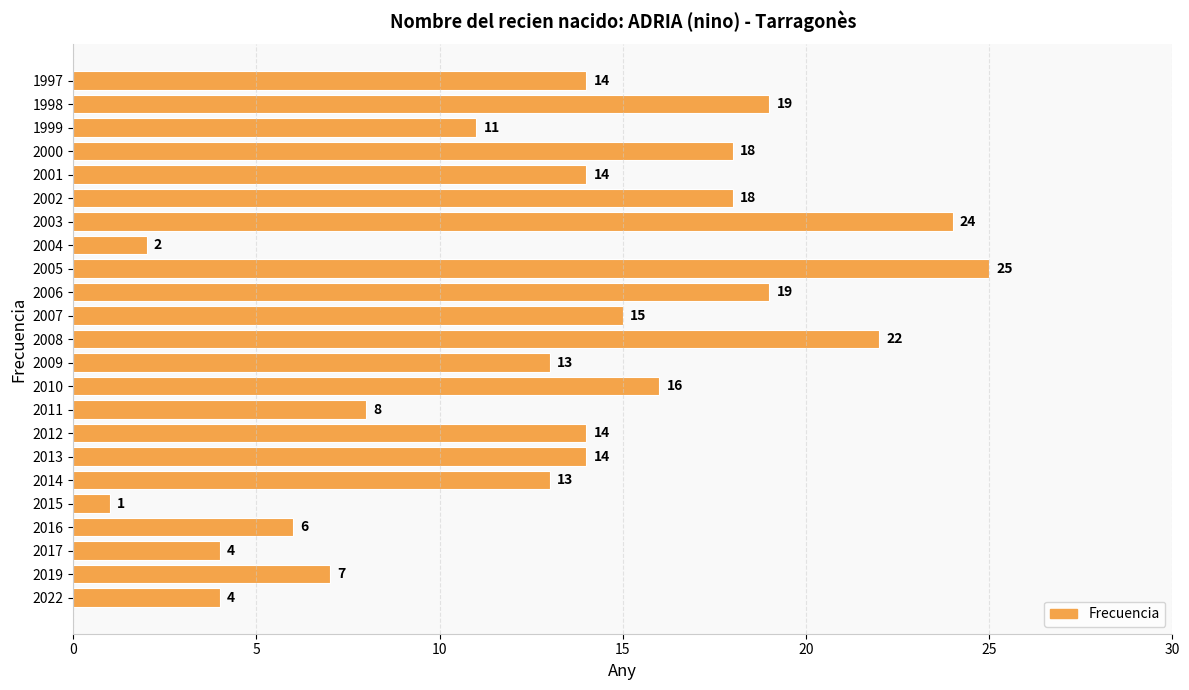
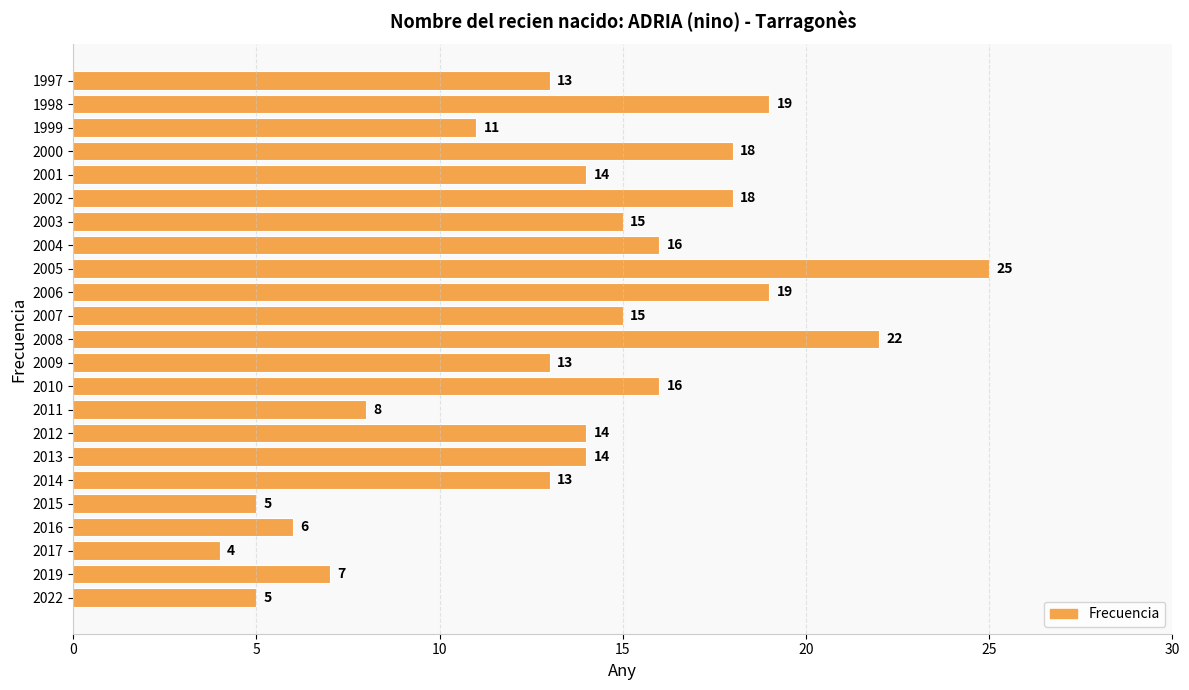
  {
-   "1997": 14,
+   "1997": 13,
    "1998": 19,
    "1999": 11,
    "2000": 18,
    "2001": 14,
    "2002": 18,
-   "2003": 24,
-   "2004": 2,
+   "2003": 15,
+   "2004": 16,
    "2005": 25,
    "2006": 19,
    "2007": 15,
    "2008": 22,
    "2009": 13,
    "2010": 16,
    "2011": 8,
    "2012": 14,
    "2013": 14,
    "2014": 13,
-   "2015": 1,
+   "2015": 5,
    "2016": 6,
    "2017": 4,
    "2019": 7,
-   "2022": 4
+   "2022": 5
  }
